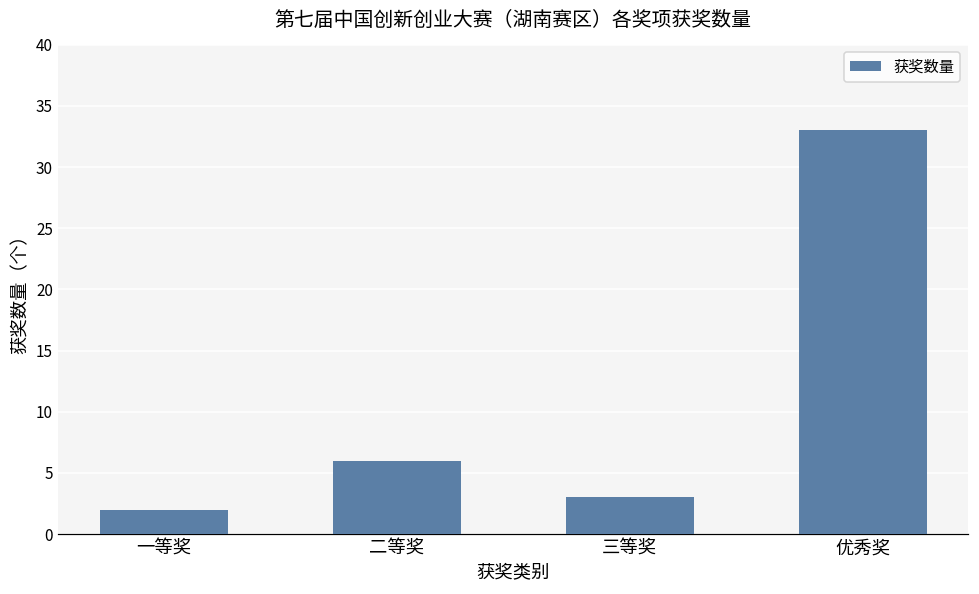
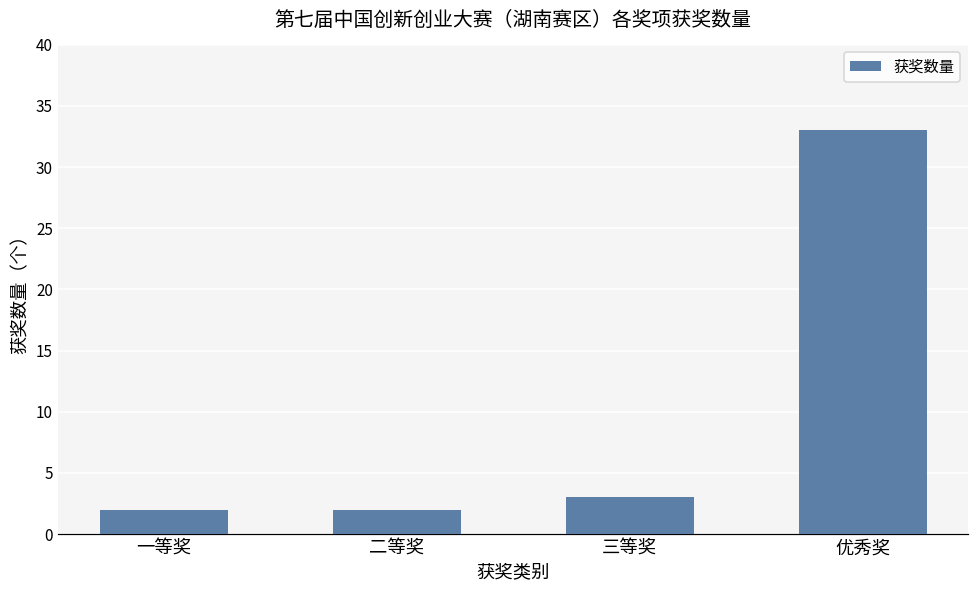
  {
    "一等奖": 2,
-   "二等奖": 6,
+   "二等奖": 2,
    "三等奖": 3,
    "优秀奖": 33
  }
